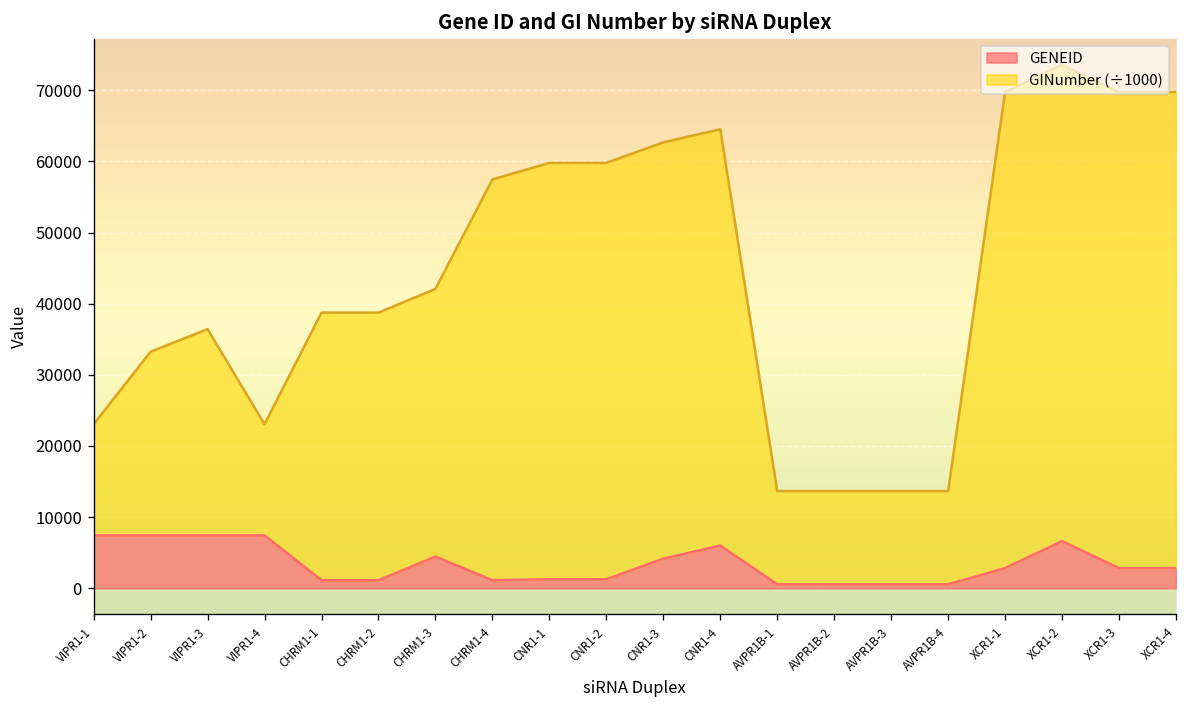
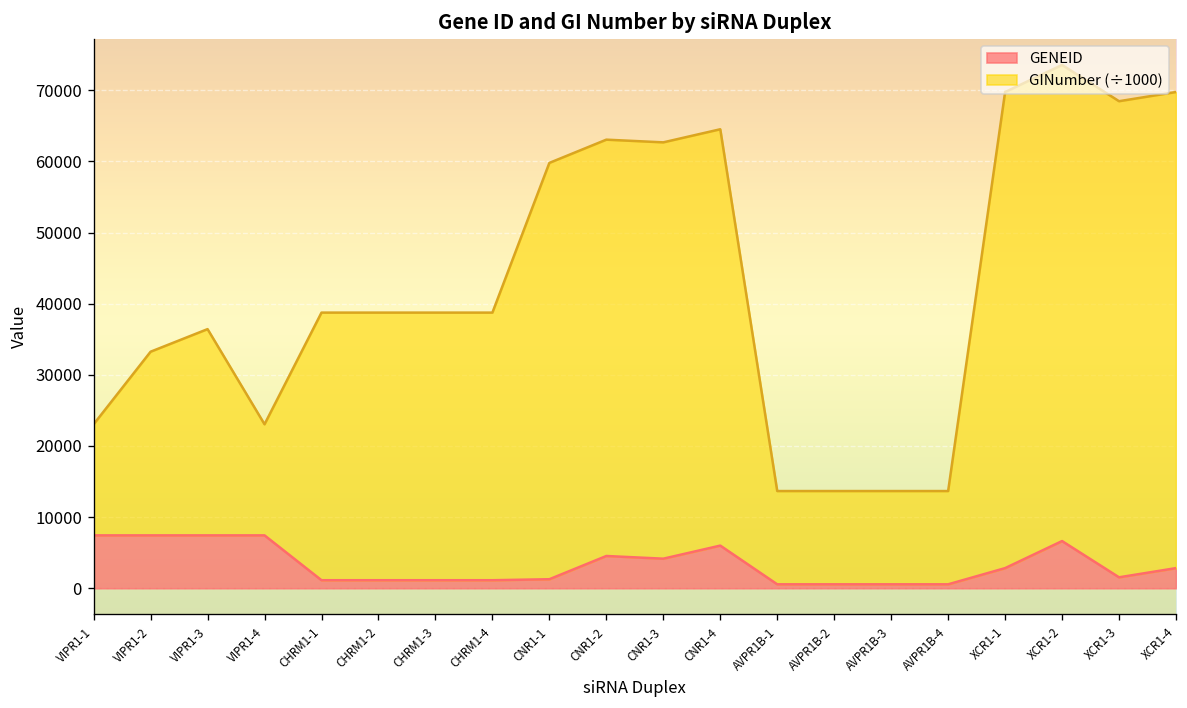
  {
    "GENEID": {
      "VIPR1-1": 7000,
      "VIPR1-2": 7000,
      "VIPR1-3": 7000,
      "VIPR1-4": 7000,
      "CHRM1-1": 1000,
      "CHRM1-2": 1000,
-     "CHRM1-3": 4000,
+     "CHRM1-3": 1000,
      "CHRM1-4": 1000,
      "CNR1-1": 1000,
-     "CNR1-2": 1000,
+     "CNR1-2": 5000,
      "CNR1-3": 4000,
      "CNR1-4": 6000,
      "AVPR1B-1": 1000,
      "AVPR1B-2": 1000,
      "AVPR1B-3": 1000,
      "AVPR1B-4": 1000,
      "XCR1-1": 3000,
      "XCR1-2": 7000,
-     "XCR1-3": 3000,
+     "XCR1-3": 2000,
      "XCR1-4": 3000
    },
    "GINumber (÷1000)": {
      "VIPR1-1": 16000,
      "VIPR1-2": 26000,
      "VIPR1-3": 29000,
      "VIPR1-4": 16000,
      "CHRM1-1": 38000,
      "CHRM1-2": 38000,
      "CHRM1-3": 38000,
-     "CHRM1-4": 56000,
+     "CHRM1-4": 38000,
      "CNR1-1": 59000,
      "CNR1-2": 59000,
      "CNR1-3": 59000,
      "CNR1-4": 59000,
      "AVPR1B-1": 13000,
      "AVPR1B-2": 13000,
      "AVPR1B-3": 13000,
      "AVPR1B-4": 13000,
      "XCR1-4": 67000
    }
  }
